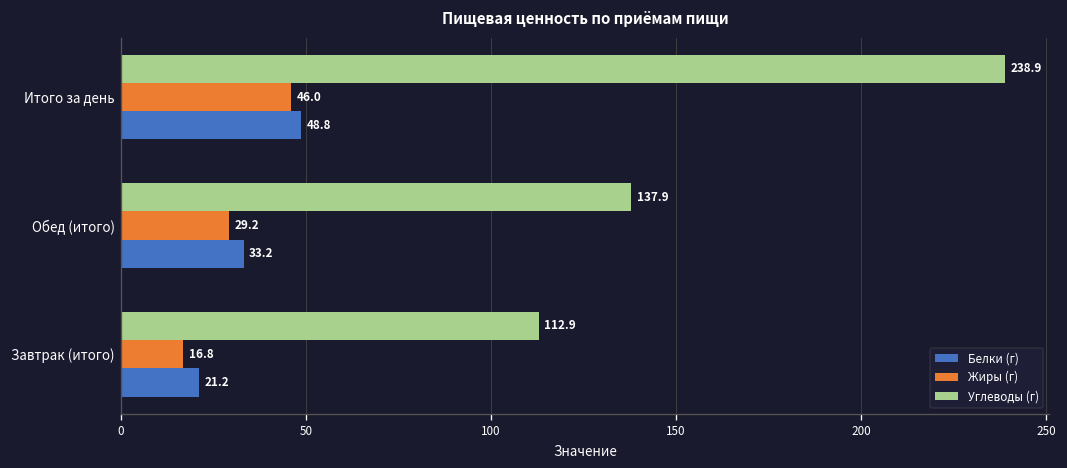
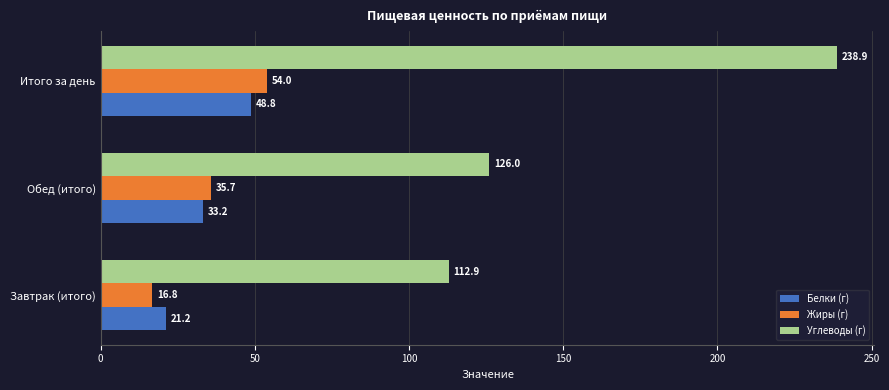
  {
    "Белки (г)": {
      "Итого за день": 48.8,
      "Обед (итого)": 33.2,
      "Завтрак (итого)": 21.2
    },
    "Жиры (г)": {
-     "Итого за день": 46.0,
-     "Обед (итого)": 29.2,
+     "Итого за день": 54.0,
+     "Обед (итого)": 35.7,
      "Завтрак (итого)": 16.8
    },
    "Углеводы (г)": {
      "Итого за день": 238.9,
-     "Обед (итого)": 137.9,
+     "Обед (итого)": 126.0,
      "Завтрак (итого)": 112.9
    }
  }
